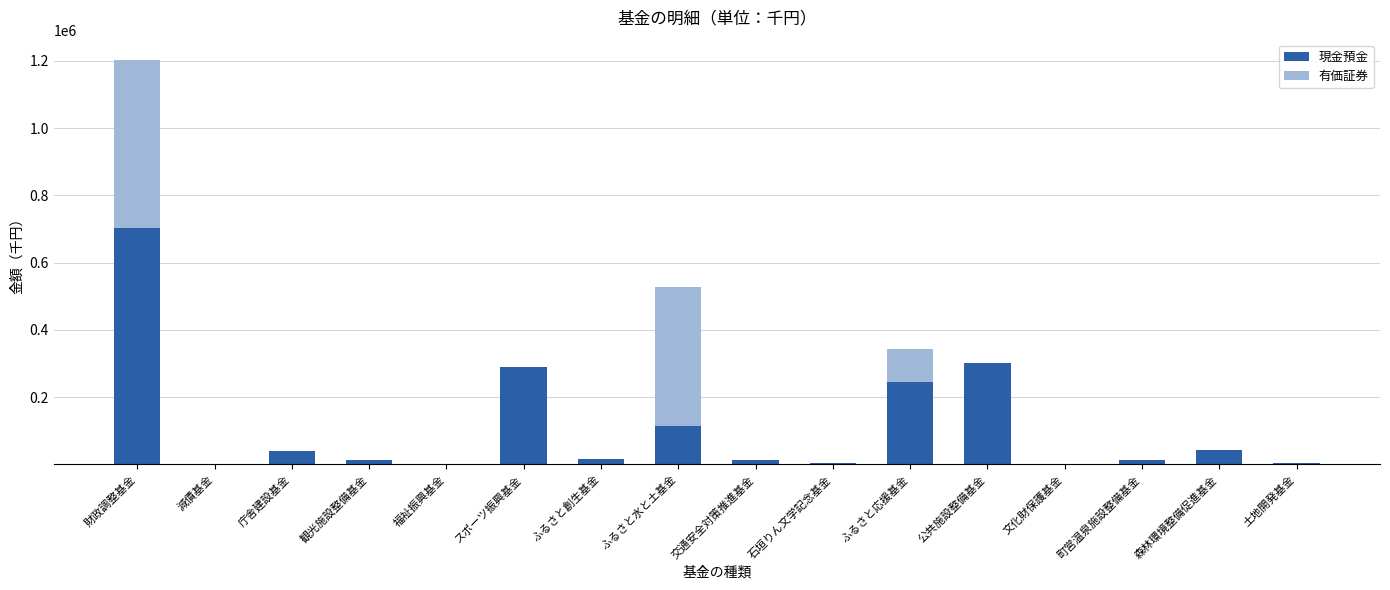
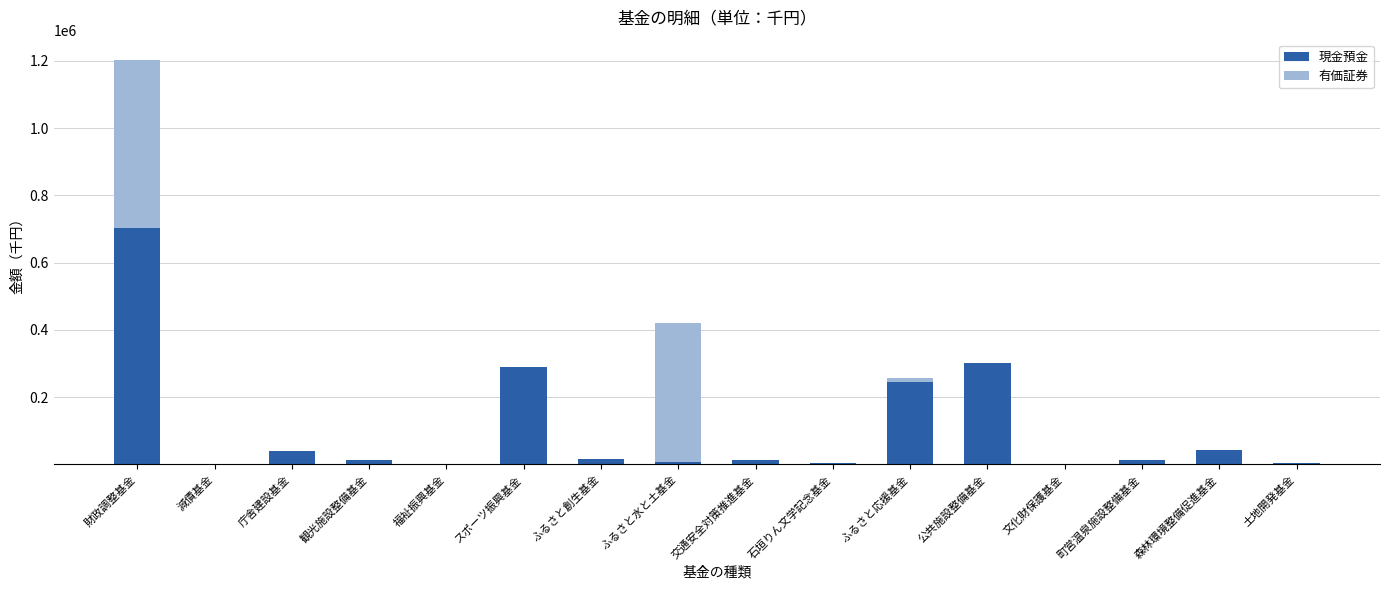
  {
    "現金預金": {
      "財政調整基金": 700000,
      "庁舎建設基金": 40000,
      "観光施設整備基金": 10000,
      "スポーツ振興基金": 290000,
      "ふるさと創生基金": 20000,
-     "ふるさと水と土基金": 110000,
+     "ふるさと水と土基金": 10000,
      "交通安全対策推進基金": 10000,
      "ふるさと応援基金": 250000,
      "公共施設整備基金": 300000,
      "町営温泉施設整備基金": 10000,
      "森林環境整備促進基金": 40000
    },
    "有価証券": {
      "財政調整基金": 500000,
      "減債基金": 0,
      "庁舎建設基金": 0,
      "観光施設整備基金": 0,
      "福祉振興基金": 0,
      "スポーツ振興基金": 0,
      "ふるさと創生基金": 0,
      "ふるさと水と土基金": 410000,
      "交通安全対策推進基金": 0,
      "石垣りん文学記念基金": 0,
-     "ふるさと応援基金": 100000,
+     "ふるさと応援基金": 10000,
      "公共施設整備基金": 0,
      "文化財保護基金": 0,
      "町営温泉施設整備基金": 0,
      "森林環境整備促進基金": 0,
      "土地開発基金": 0
    }
  }
